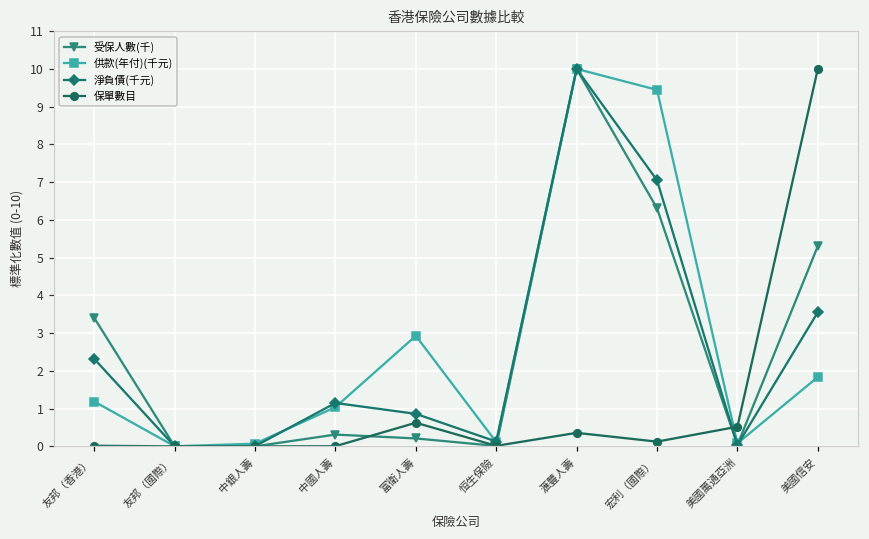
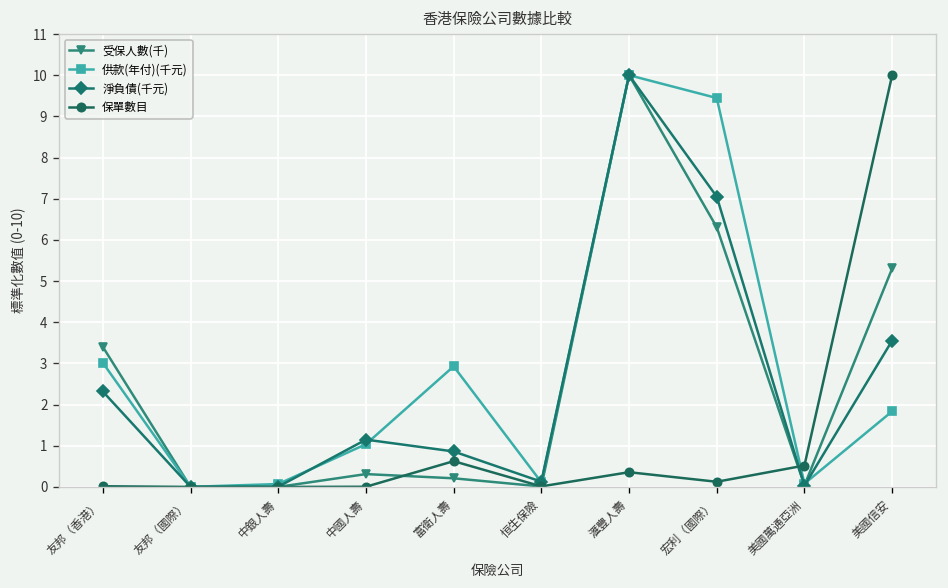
  {
    "供款(年付)(千元)": {
-     "友邦（香港）": 1.2,
+     "友邦（香港）": 3.0,
      "中國人壽": 1.0,
      "富衛人壽": 2.9,
      "宏利（國際）": 9.4,
      "美國信安": 1.8
    }
  }
